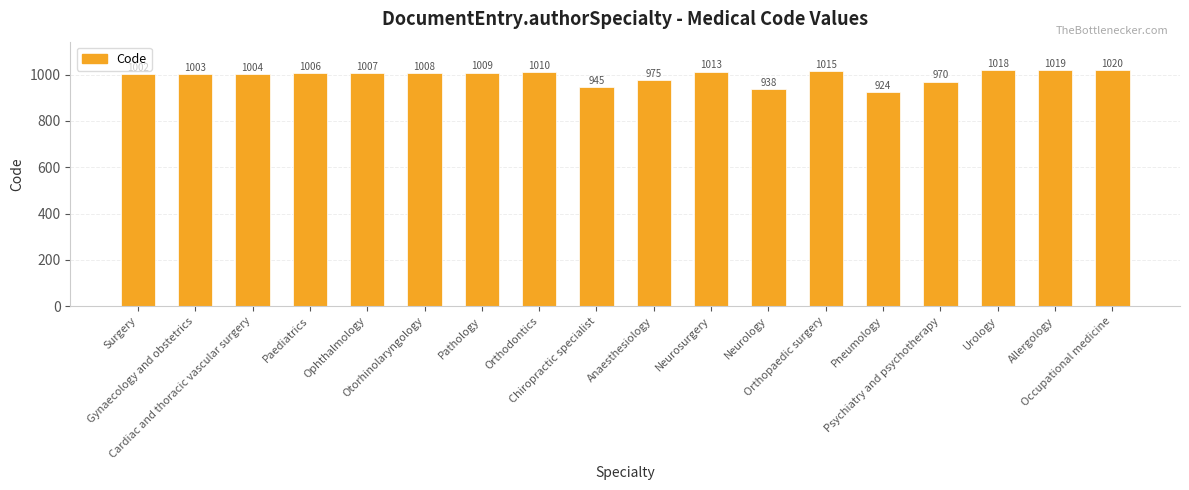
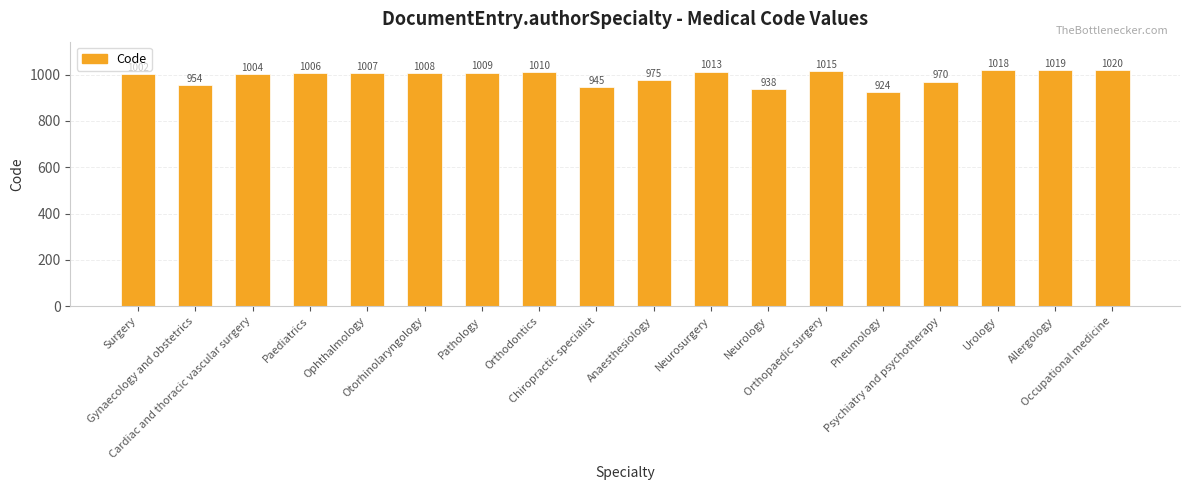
  {
-   "Gynaecology and obstetrics": 1003,
+   "Gynaecology and obstetrics": 954,
    "Cardiac and thoracic vascular surgery": 1004,
    "Paediatrics": 1006,
    "Ophthalmology": 1007,
    "Otorhinolaryngology": 1008,
    "Pathology": 1009,
    "Orthodontics": 1010,
    "Chiropractic specialist": 945,
    "Anaesthesiology": 975,
    "Neurosurgery": 1013,
    "Neurology": 938,
    "Orthopaedic surgery": 1015,
    "Pneumology": 924,
    "Psychiatry and psychotherapy": 970,
    "Urology": 1018,
    "Allergology": 1019,
    "Occupational medicine": 1020
  }
